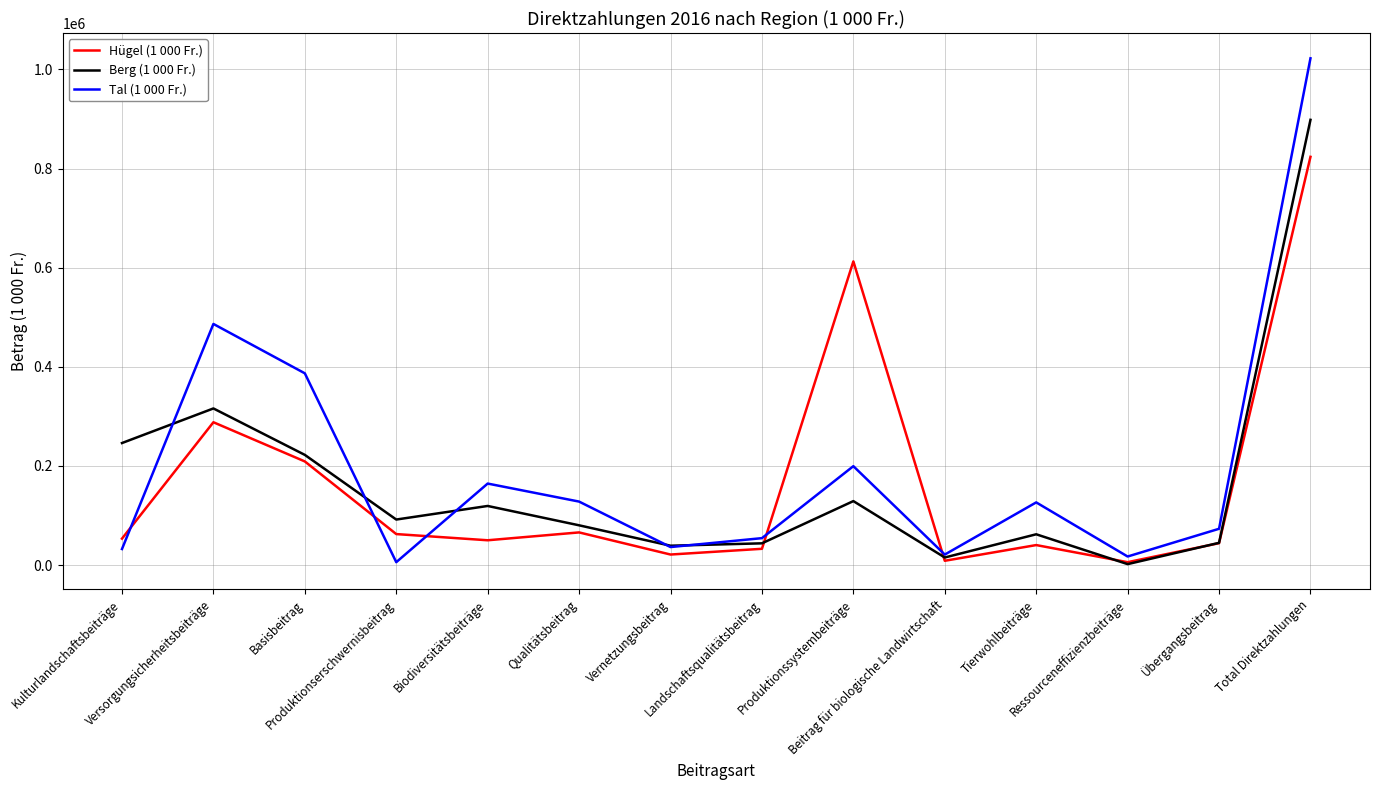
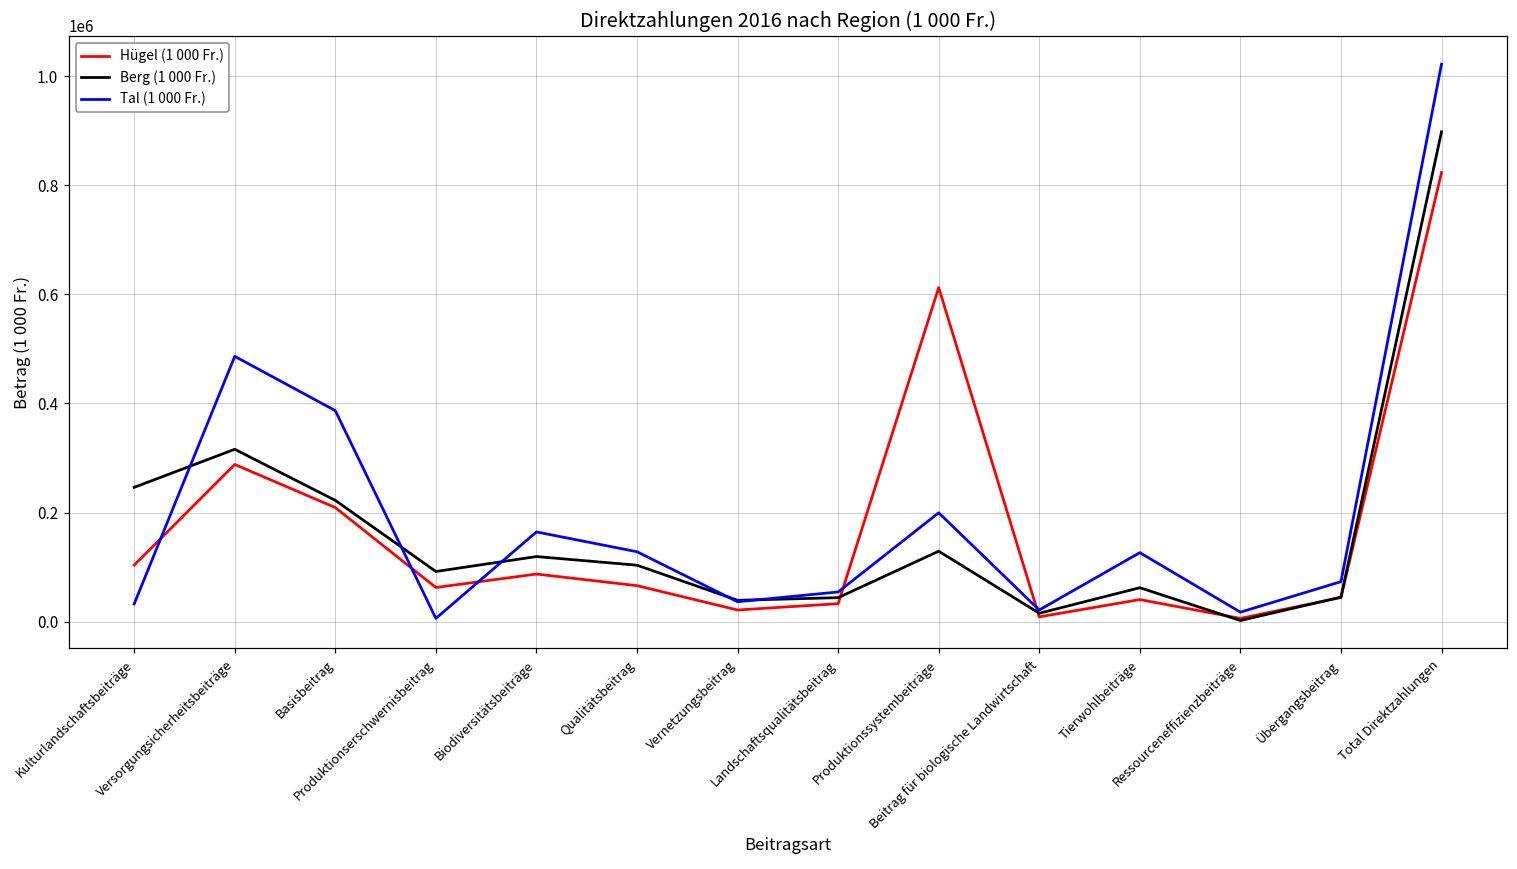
  {
    "Hügel (1 000 Fr.)": {
-     "Kulturlandschaftsbeiträge": 50000,
+     "Kulturlandschaftsbeiträge": 100000,
      "Versorgungsicherheitsbeiträge": 290000,
      "Basisbeitrag": 210000,
      "Produktionserschwernisbeitrag": 60000,
-     "Biodiversitätsbeiträge": 50000,
+     "Biodiversitätsbeiträge": 90000,
      "Qualitätsbeitrag": 70000,
      "Vernetzungsbeitrag": 20000,
      "Landschaftsqualitätsbeitrag": 30000,
      "Produktionssystembeiträge": 610000,
      "Beitrag für biologische Landwirtschaft": 10000,
      "Tierwohlbeiträge": 40000,
      "Total Direktzahlungen": 820000
    },
    "Berg (1 000 Fr.)": {
      "Kulturlandschaftsbeiträge": 250000,
      "Versorgungsicherheitsbeiträge": 320000,
      "Basisbeitrag": 220000,
      "Produktionserschwernisbeitrag": 90000,
      "Biodiversitätsbeiträge": 120000,
-     "Qualitätsbeitrag": 80000,
+     "Qualitätsbeitrag": 100000,
      "Landschaftsqualitätsbeitrag": 40000,
      "Produktionssystembeiträge": 130000,
      "Beitrag für biologische Landwirtschaft": 20000,
      "Tierwohlbeiträge": 60000,
      "Total Direktzahlungen": 900000
    },
    "Tal (1 000 Fr.)": {
      "Kulturlandschaftsbeiträge": 30000,
      "Versorgungsicherheitsbeiträge": 490000,
      "Basisbeitrag": 390000,
      "Produktionserschwernisbeitrag": 10000,
      "Biodiversitätsbeiträge": 160000,
      "Qualitätsbeitrag": 130000,
      "Landschaftsqualitätsbeitrag": 50000,
      "Produktionssystembeiträge": 200000,
      "Beitrag für biologische Landwirtschaft": 20000,
      "Tierwohlbeiträge": 130000,
      "Ressourceneffizienzbeiträge": 20000,
      "Übergangsbeitrag": 70000,
      "Total Direktzahlungen": 1020000
    }
  }
